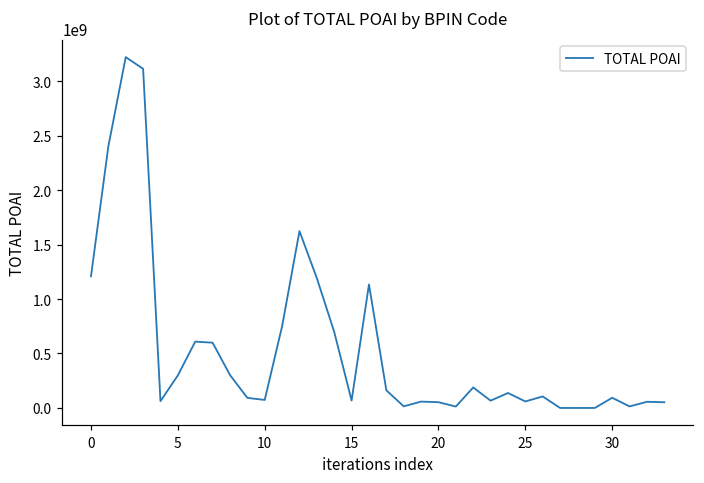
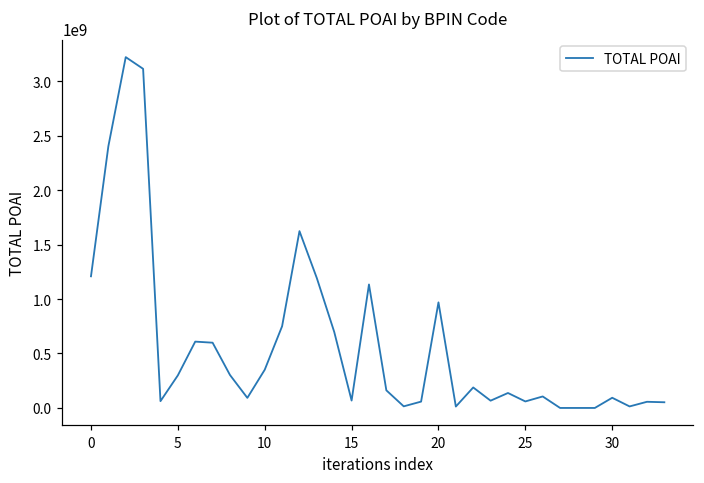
  {
    "0": 1200000000,
    "5": 300000000,
-   "10": 100000000,
+   "10": 400000000,
    "15": 100000000,
-   "20": 100000000,
+   "20": 1000000000,
    "25": 100000000,
    "30": 100000000
  }
